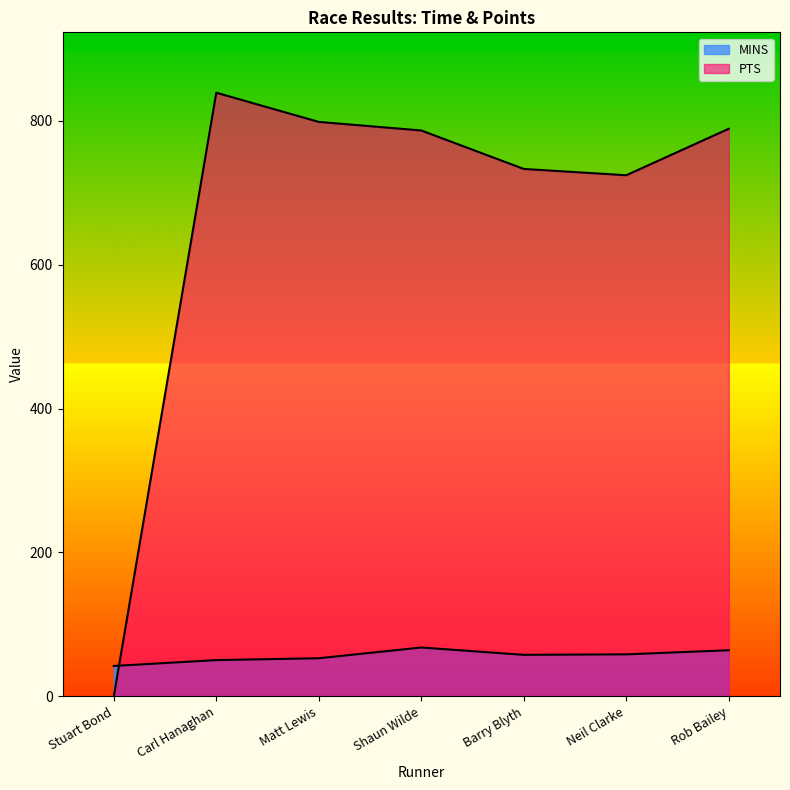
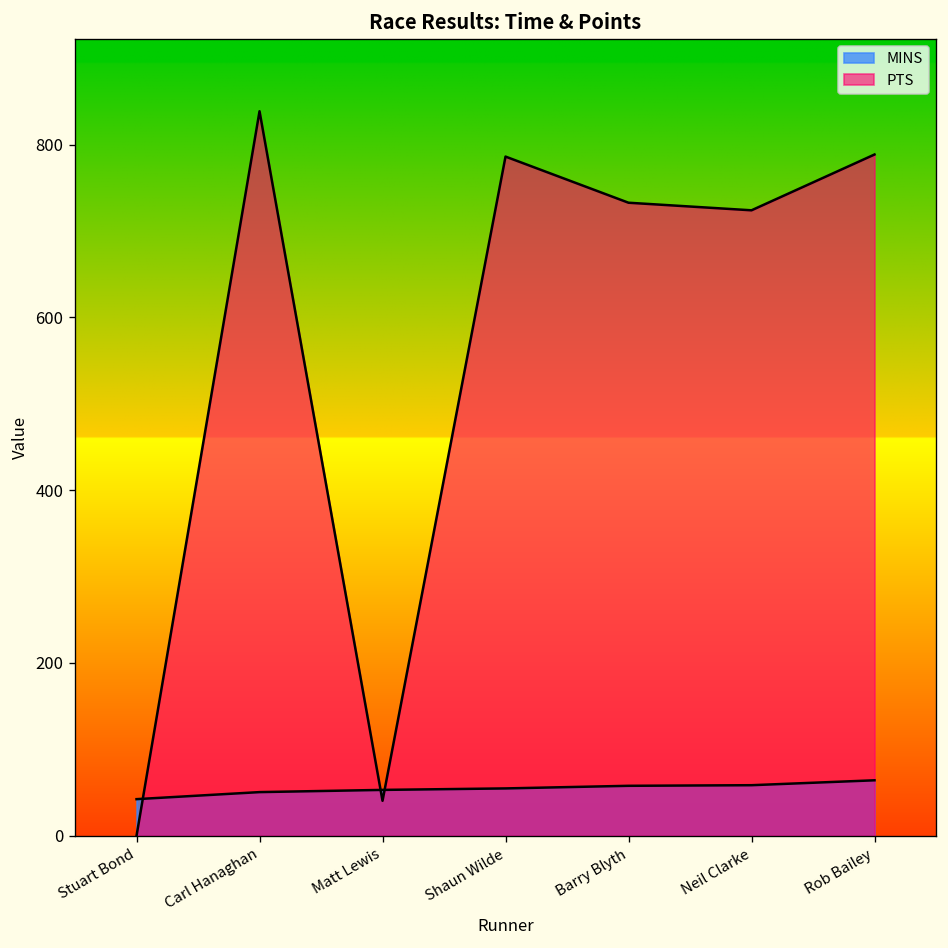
  {
    "MINS": {
      "Stuart Bond": 40,
      "Carl Hanaghan": 50,
      "Matt Lewis": 50,
-     "Shaun Wilde": 70,
+     "Shaun Wilde": 50,
      "Barry Blyth": 60,
      "Neil Clarke": 60,
      "Rob Bailey": 60
    },
    "PTS": {
      "Stuart Bond": 0,
      "Carl Hanaghan": 840,
-     "Matt Lewis": 800,
+     "Matt Lewis": 40,
      "Shaun Wilde": 790,
      "Barry Blyth": 730,
      "Neil Clarke": 720,
      "Rob Bailey": 790
    }
  }
